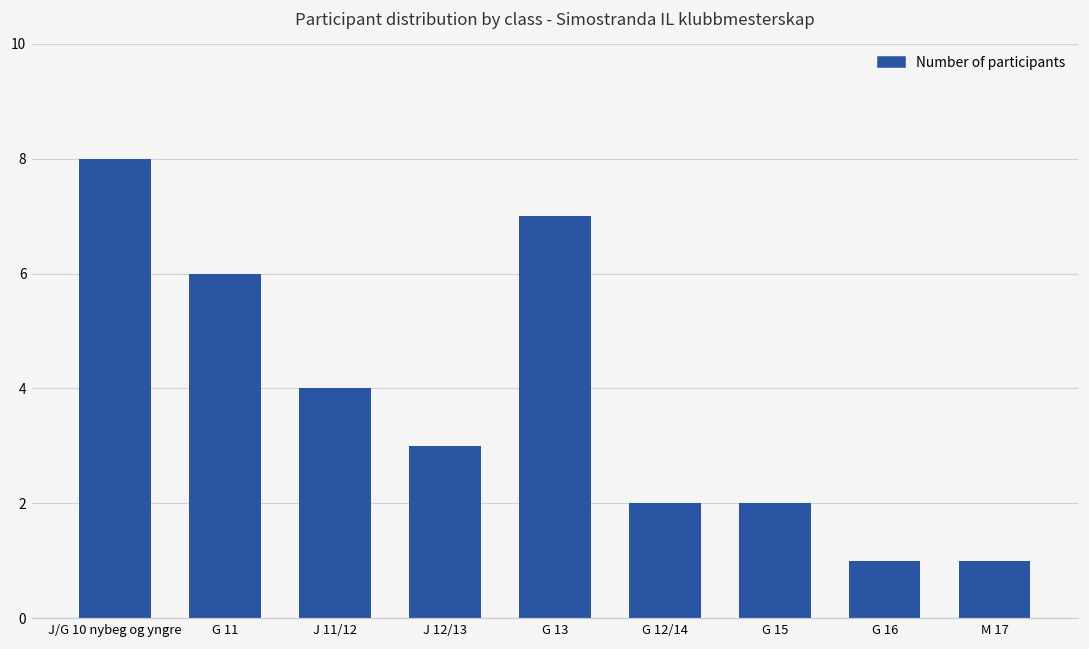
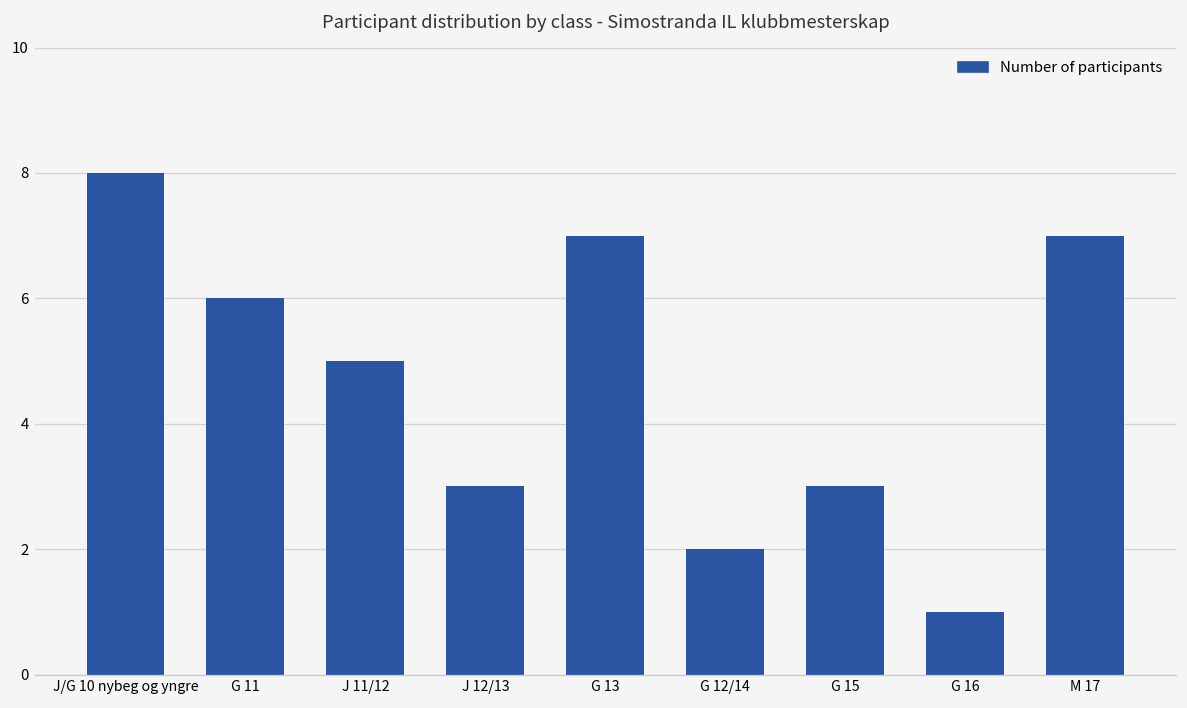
  {
    "J/G 10 nybeg og yngre": 8,
    "G 11": 6,
-   "J 11/12": 4,
+   "J 11/12": 5,
    "J 12/13": 3,
    "G 13": 7,
    "G 12/14": 2,
-   "G 15": 2,
+   "G 15": 3,
    "G 16": 1,
-   "M 17": 1
+   "M 17": 7
  }
